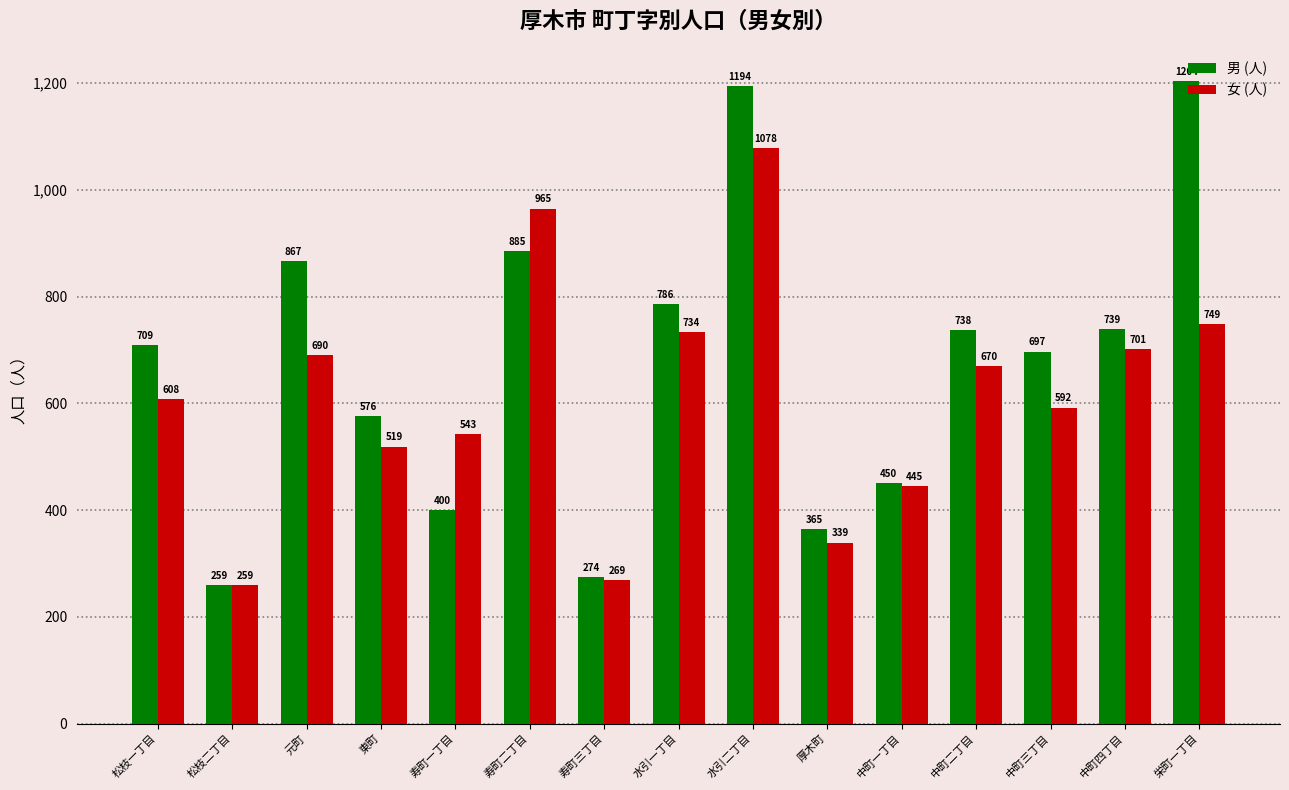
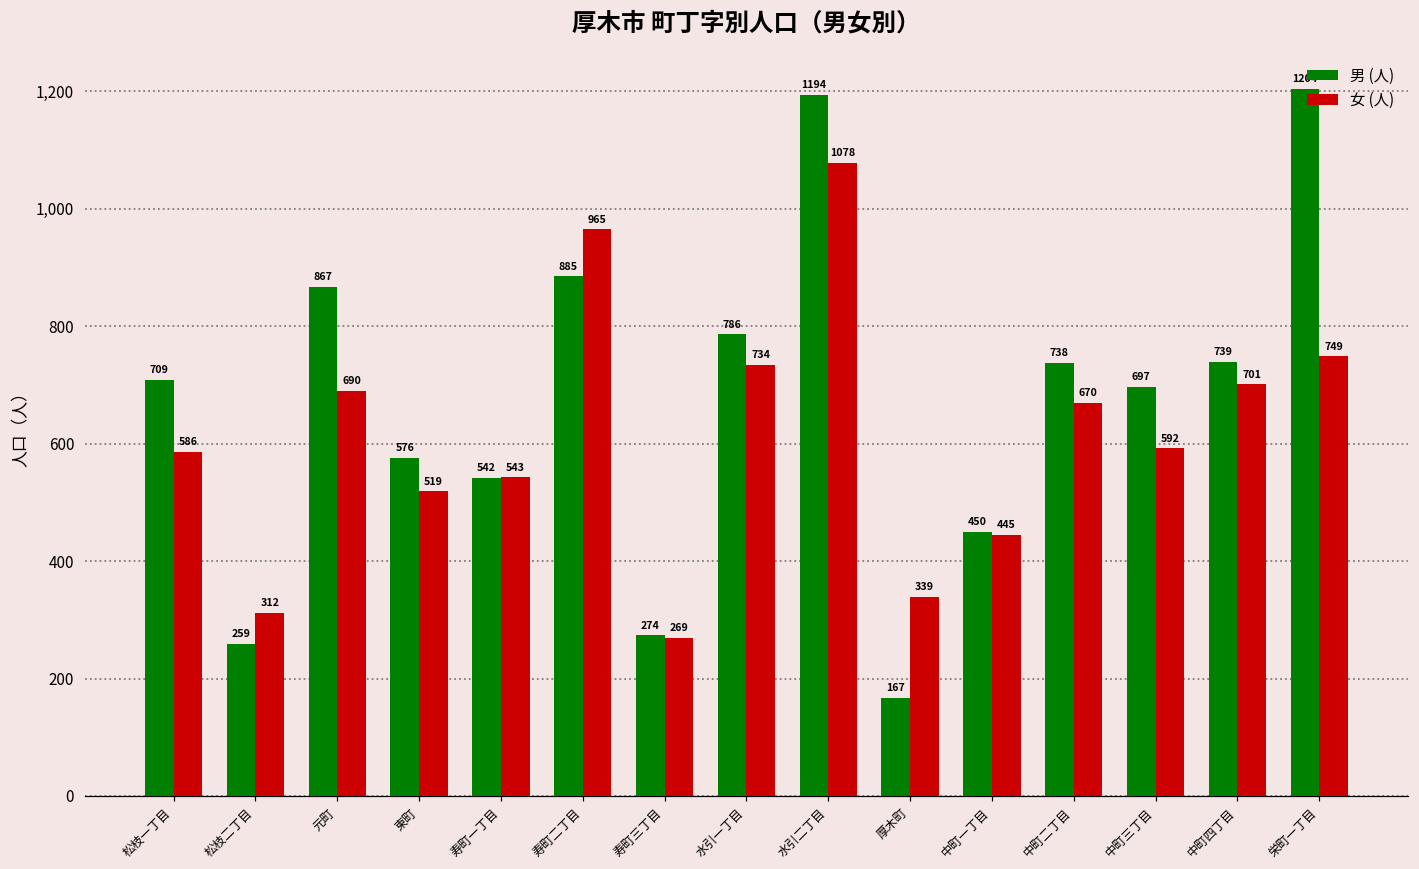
  {
    "男 (人)": {
      "松枝一丁目": 709,
      "松枝二丁目": 259,
      "元町": 867,
      "東町": 576,
-     "寿町一丁目": 400,
+     "寿町一丁目": 542,
      "寿町二丁目": 885,
      "寿町三丁目": 274,
      "水引一丁目": 786,
      "水引二丁目": 1194,
-     "厚木町": 365,
+     "厚木町": 167,
      "中町一丁目": 450,
      "中町二丁目": 738,
      "中町三丁目": 697,
      "中町四丁目": 739,
      "栄町一丁目": 1204
    },
    "女 (人)": {
-     "松枝一丁目": 608,
-     "松枝二丁目": 259,
+     "松枝一丁目": 586,
+     "松枝二丁目": 312,
      "元町": 690,
      "東町": 519,
      "寿町一丁目": 543,
      "寿町二丁目": 965,
      "寿町三丁目": 269,
      "水引一丁目": 734,
      "水引二丁目": 1078,
      "厚木町": 339,
      "中町一丁目": 445,
      "中町二丁目": 670,
      "中町三丁目": 592,
      "中町四丁目": 701,
      "栄町一丁目": 749
    }
  }
